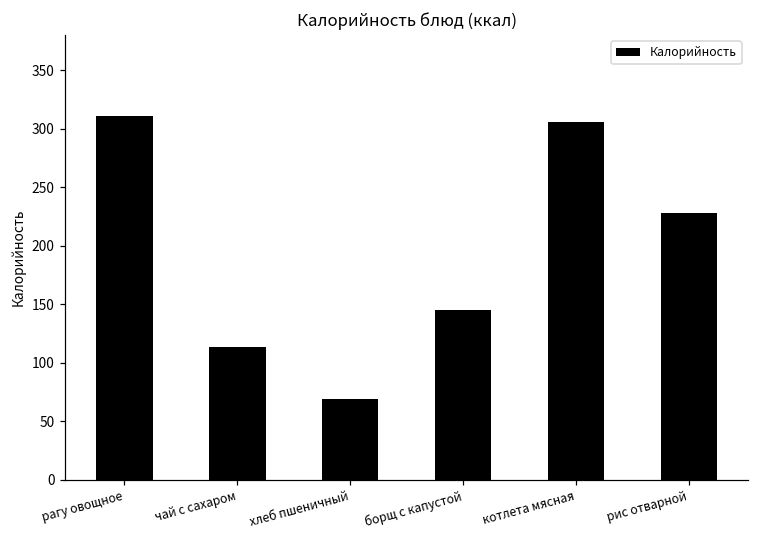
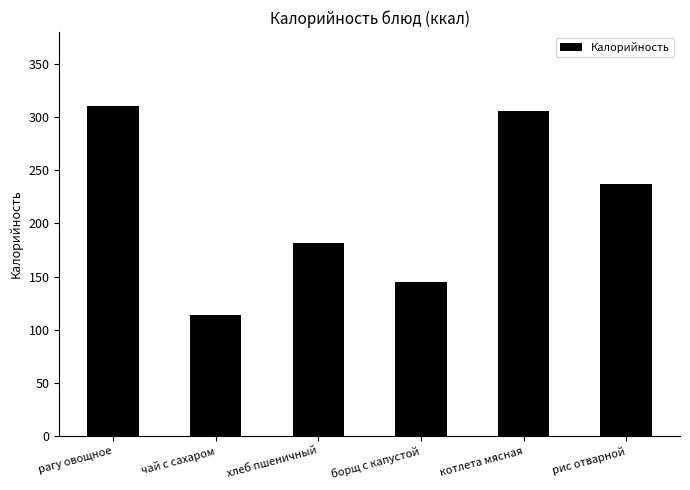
  {
    "рагу овощное": 311,
    "чай с сахаром": 114,
-   "хлеб пшеничный": 69,
+   "хлеб пшеничный": 182,
    "борщ с капустой": 145,
    "котлета мясная": 306,
-   "рис отварной": 228
+   "рис отварной": 237
  }
